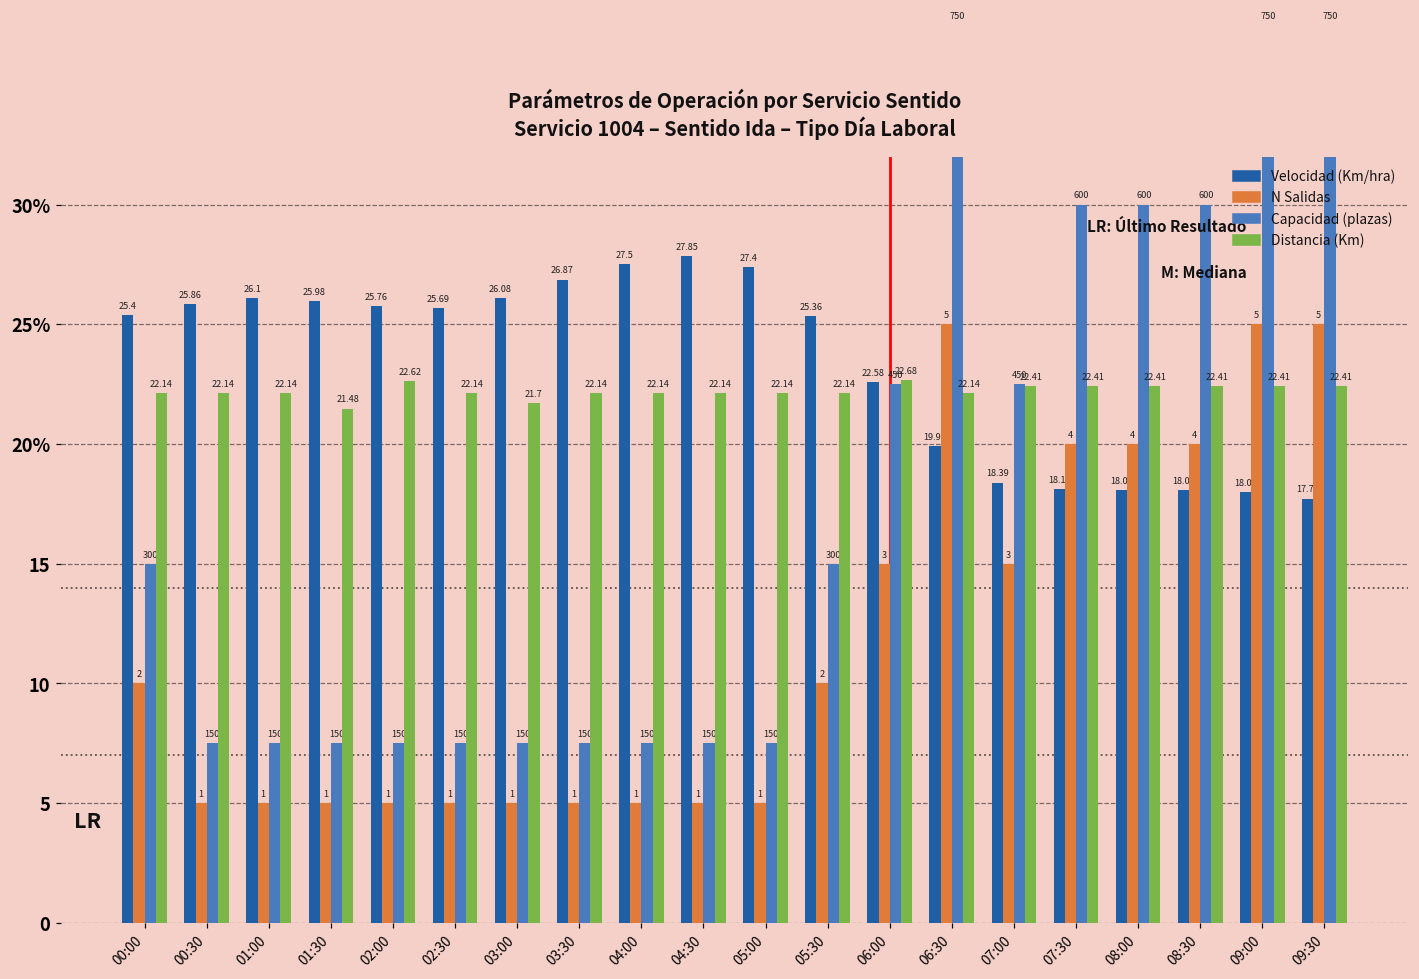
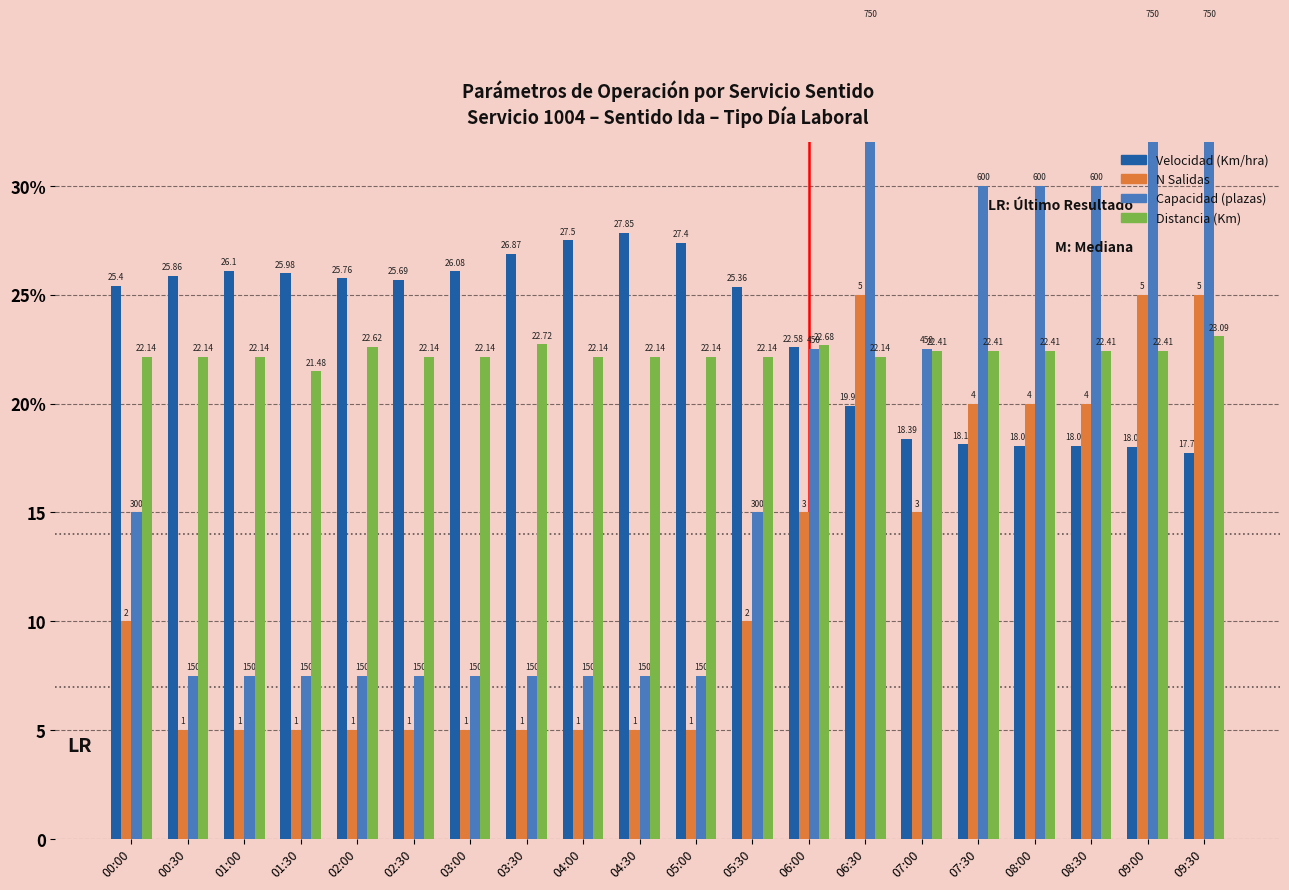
  {
    "Distancia (Km)": {
      "00:00": 22.14,
      "00:30": 22.14,
      "01:00": 22.14,
      "01:30": 21.48,
      "02:00": 22.62,
      "02:30": 22.14,
-     "03:00": 21.7,
-     "03:30": 22.14,
+     "03:00": 22.14,
+     "03:30": 22.72,
      "04:00": 22.14,
      "04:30": 22.14,
      "05:00": 22.14,
      "05:30": 22.14,
      "06:30": 22.14,
      "07:30": 22.41,
      "08:00": 22.41,
      "08:30": 22.41,
      "09:00": 22.41,
-     "09:30": 22.41
+     "09:30": 23.09
    }
  }
